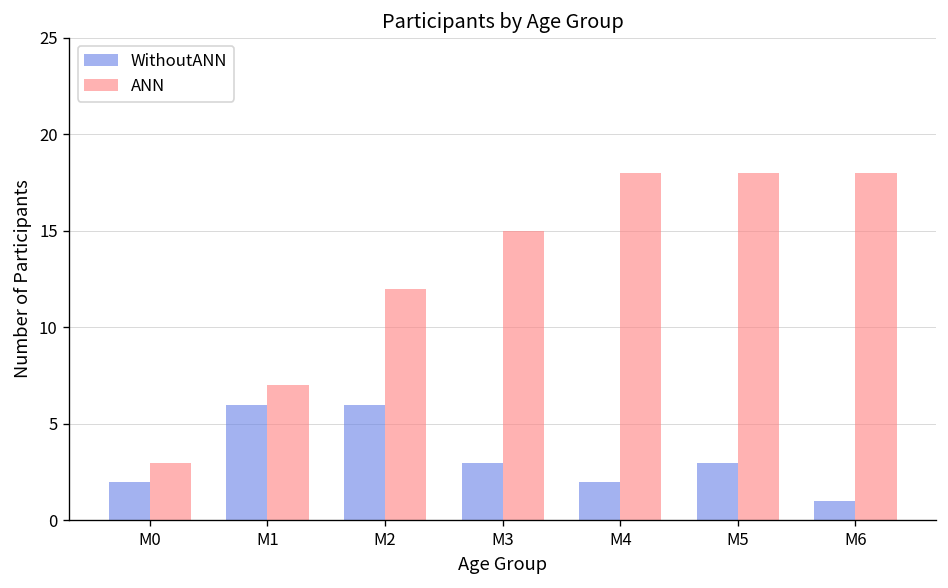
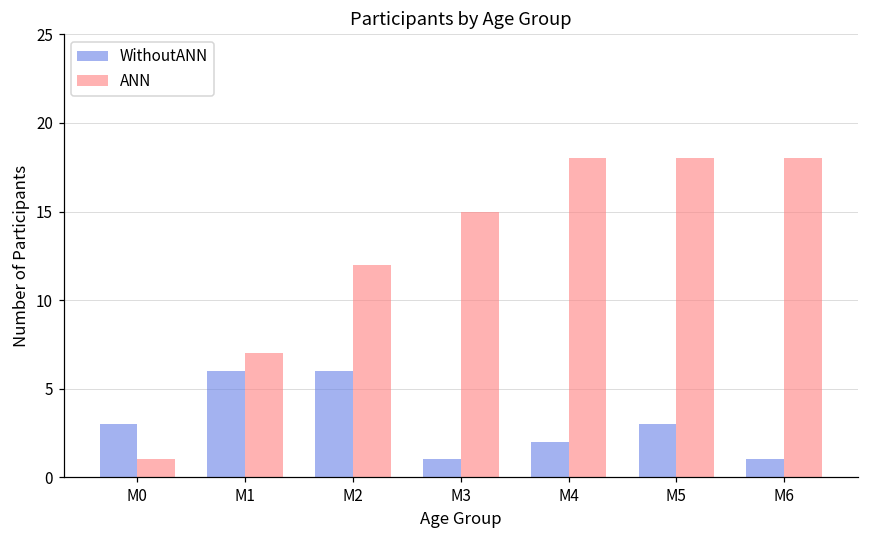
  {
    "WithoutANN": {
-     "М0": 2,
+     "М0": 3,
      "М1": 6,
      "М2": 6,
-     "М3": 3,
+     "М3": 1,
      "М4": 2,
      "М5": 3,
      "М6": 1
    },
    "ANN": {
-     "М0": 3,
+     "М0": 1,
      "М1": 7,
      "М2": 12,
      "М3": 15,
      "М4": 18,
      "М5": 18,
      "М6": 18
    }
  }
